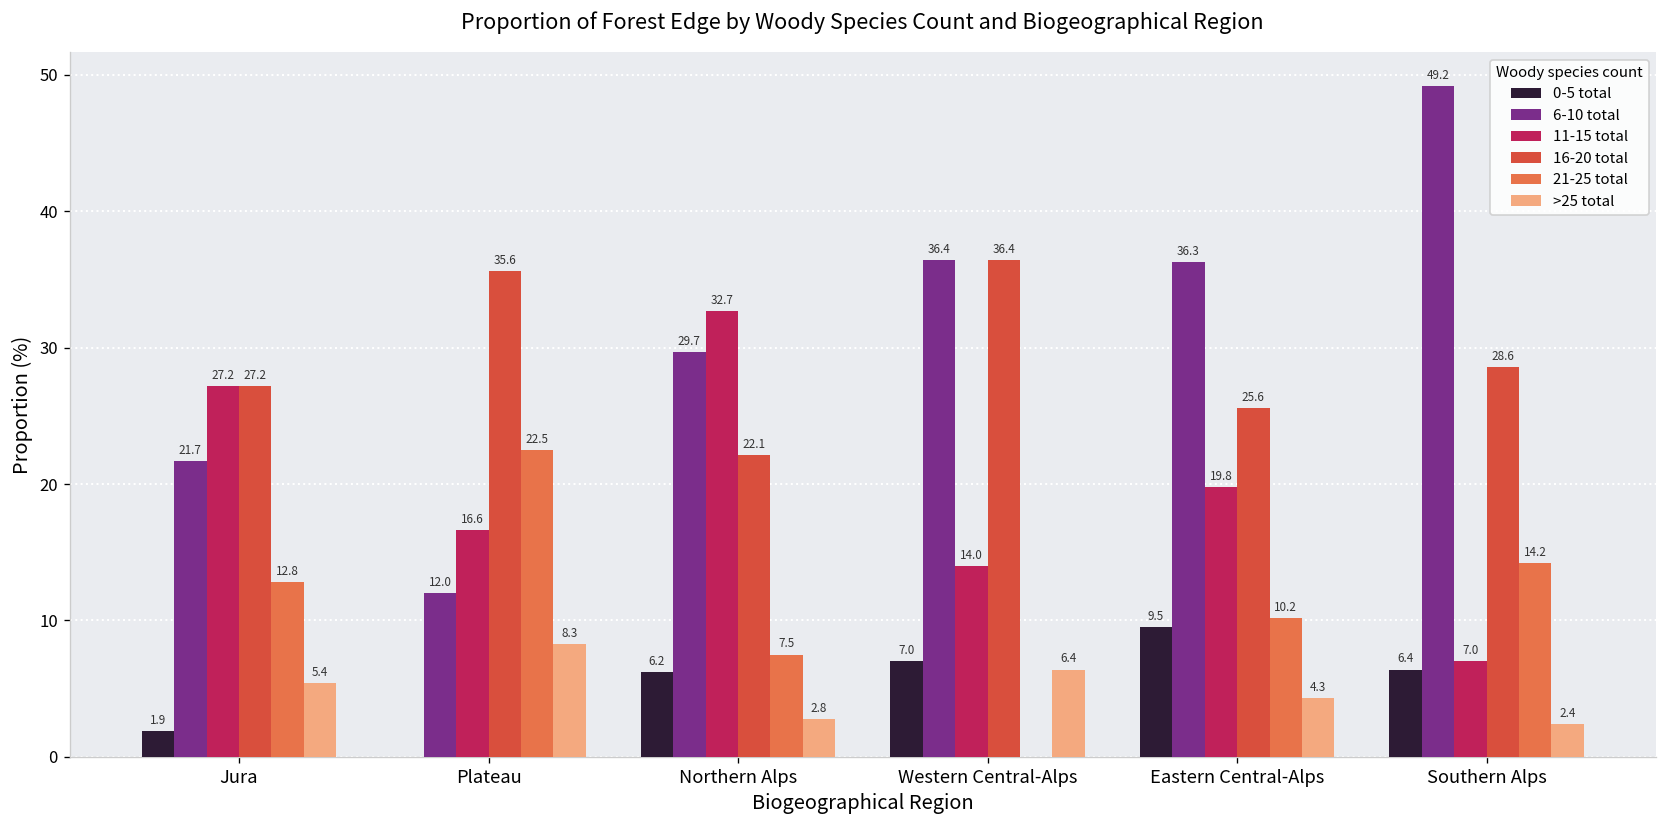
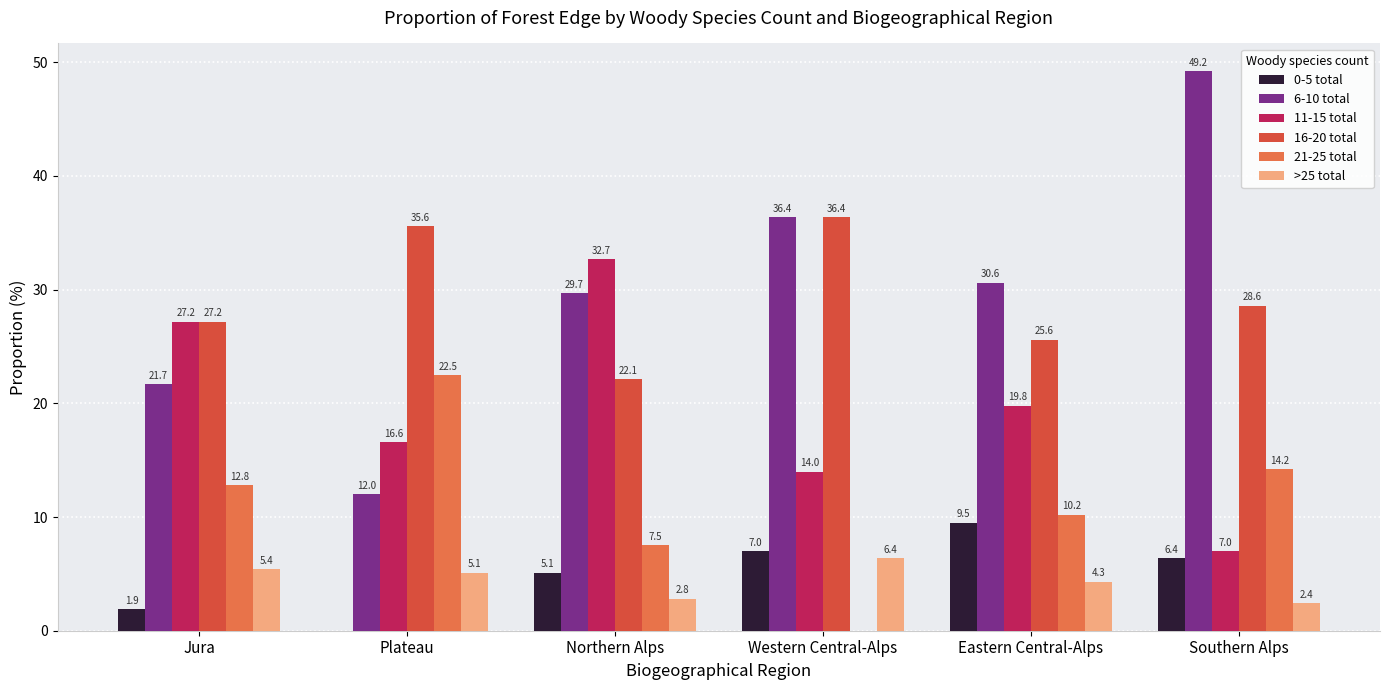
  {
    "0-5 total": {
      "Jura": 1.9,
-     "Northern Alps": 6.2,
+     "Northern Alps": 5.1,
      "Western Central-Alps": 7.0,
      "Eastern Central-Alps": 9.5,
      "Southern Alps": 6.4
    },
    "6-10 total": {
      "Jura": 21.7,
      "Plateau": 12.0,
      "Northern Alps": 29.7,
      "Western Central-Alps": 36.4,
-     "Eastern Central-Alps": 36.3,
+     "Eastern Central-Alps": 30.6,
      "Southern Alps": 49.2
    },
    ">25 total": {
      "Jura": 5.4,
-     "Plateau": 8.3,
+     "Plateau": 5.1,
      "Northern Alps": 2.8,
      "Western Central-Alps": 6.4,
      "Eastern Central-Alps": 4.3,
      "Southern Alps": 2.4
    }
  }
